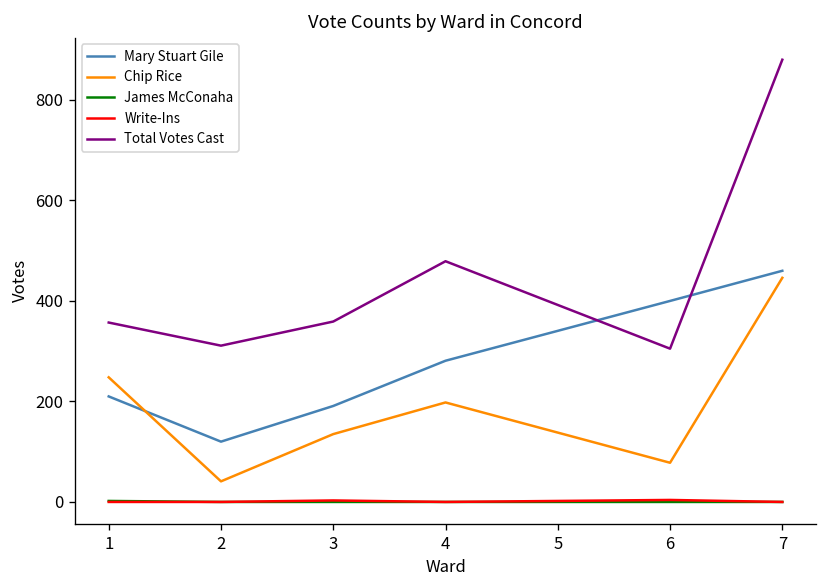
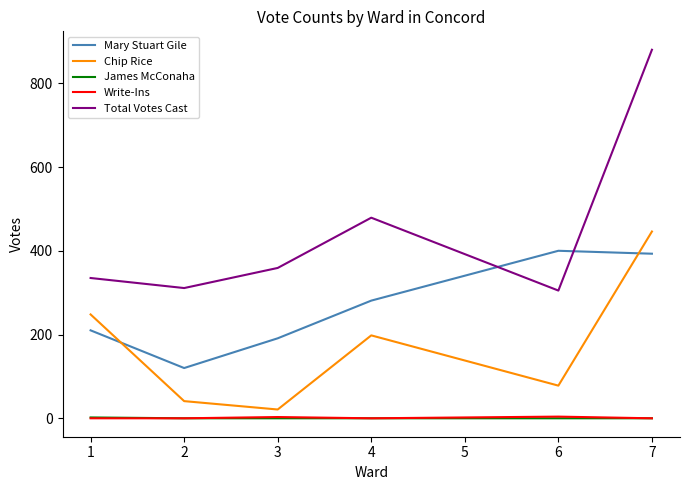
  {
    "Mary Stuart Gile": {
      "1": 210,
      "2": 120,
      "3": 190,
      "4": 280,
      "6": 400,
-     "7": 460
+     "7": 390
    },
    "Chip Rice": {
      "1": 250,
      "2": 40,
-     "3": 140,
+     "3": 20,
      "4": 200,
      "6": 80,
      "7": 450
    },
    "Total Votes Cast": {
-     "1": 360,
+     "1": 340,
      "2": 310,
      "3": 360,
      "4": 480,
      "6": 310,
      "7": 880
    }
  }
